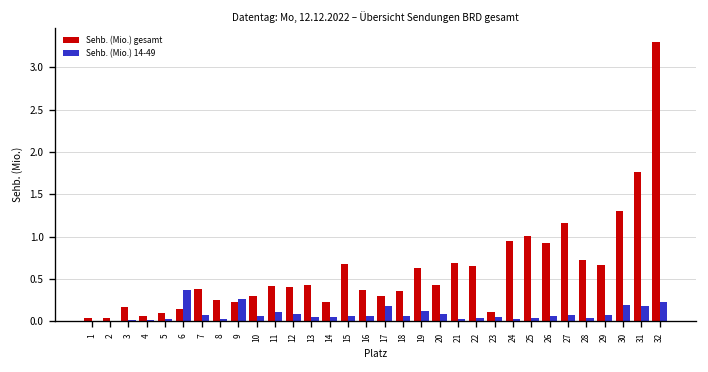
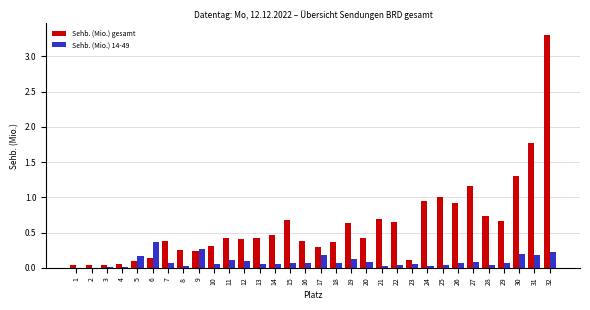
  {
    "Sehb. (Mio.) gesamt": {
      "1": 0.0,
      "2": 0.0,
-     "3": 0.2,
+     "3": 0.0,
      "4": 0.1,
      "5": 0.1,
      "6": 0.1,
      "7": 0.4,
      "8": 0.3,
      "9": 0.2,
      "10": 0.3,
      "11": 0.4,
      "12": 0.4,
      "13": 0.4,
-     "14": 0.2,
+     "14": 0.5,
      "15": 0.7,
      "16": 0.4,
      "17": 0.3,
      "18": 0.4,
      "19": 0.6,
      "20": 0.4,
      "21": 0.7,
      "22": 0.7,
      "23": 0.1,
      "24": 0.9,
      "25": 1.0,
      "26": 0.9,
      "27": 1.2,
      "28": 0.7,
      "29": 0.7,
      "30": 1.3,
      "31": 1.8,
      "32": 3.3
    },
    "Sehb. (Mio.) 14-49": {
      "2": 0.0,
-     "5": 0.0,
+     "5": 0.2,
      "6": 0.4,
      "7": 0.1,
      "9": 0.3,
      "10": 0.1,
      "11": 0.1,
      "12": 0.1,
      "13": 0.1,
      "14": 0.1,
      "15": 0.1,
      "16": 0.1,
      "17": 0.2,
      "18": 0.1,
      "19": 0.1,
      "20": 0.1,
      "22": 0.0,
      "23": 0.1,
      "25": 0.0,
      "26": 0.1,
      "27": 0.1,
      "28": 0.0,
      "29": 0.1,
      "30": 0.2,
      "31": 0.2,
      "32": 0.2
    }
  }
